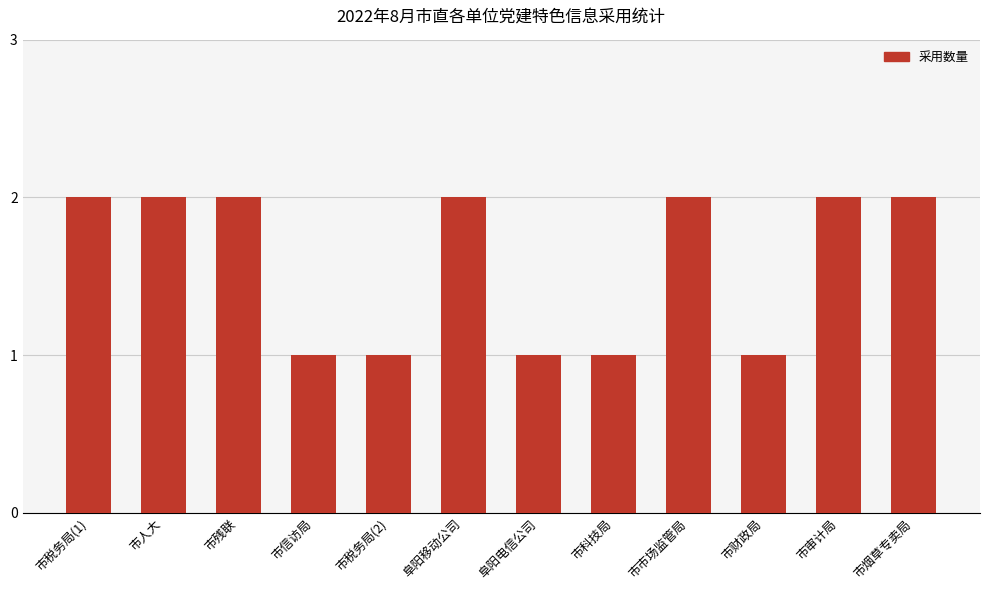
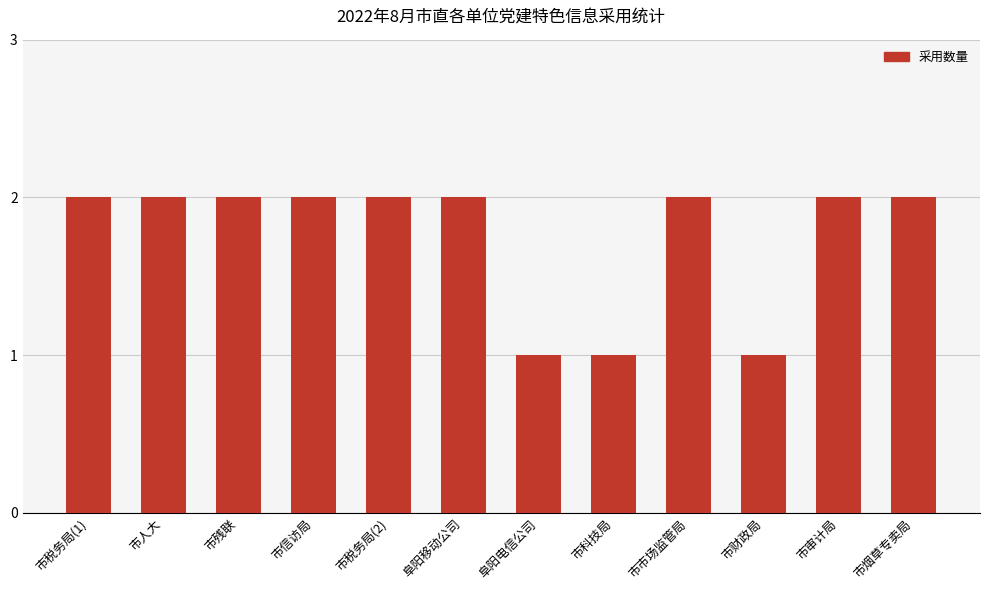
  {
    "市税务局(1)": 2,
    "市人大": 2,
    "市残联": 2,
-   "市信访局": 1,
-   "市税务局(2)": 1,
+   "市信访局": 2,
+   "市税务局(2)": 2,
    "阜阳移动公司": 2,
    "阜阳电信公司": 1,
    "市科技局": 1,
    "市市场监管局": 2,
    "市财政局": 1,
    "市审计局": 2,
    "市烟草专卖局": 2
  }
